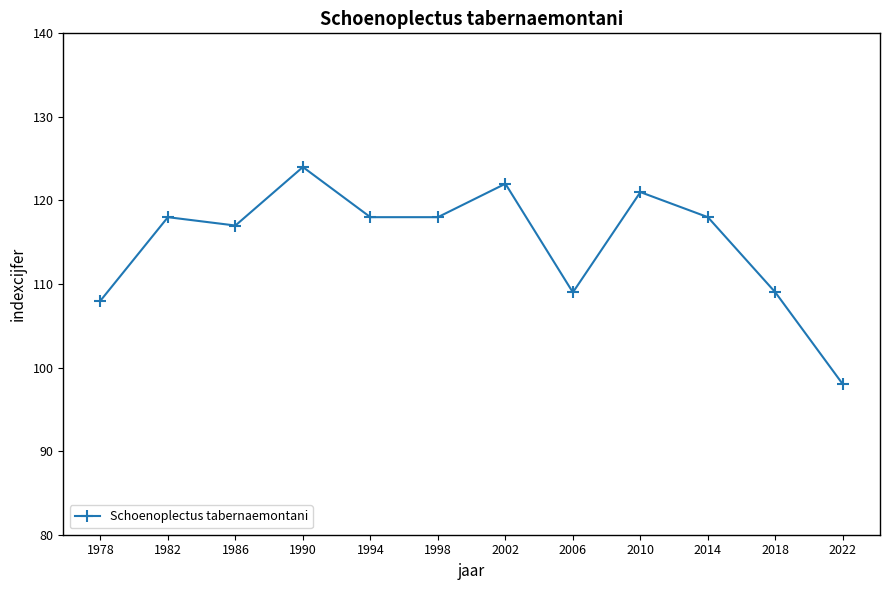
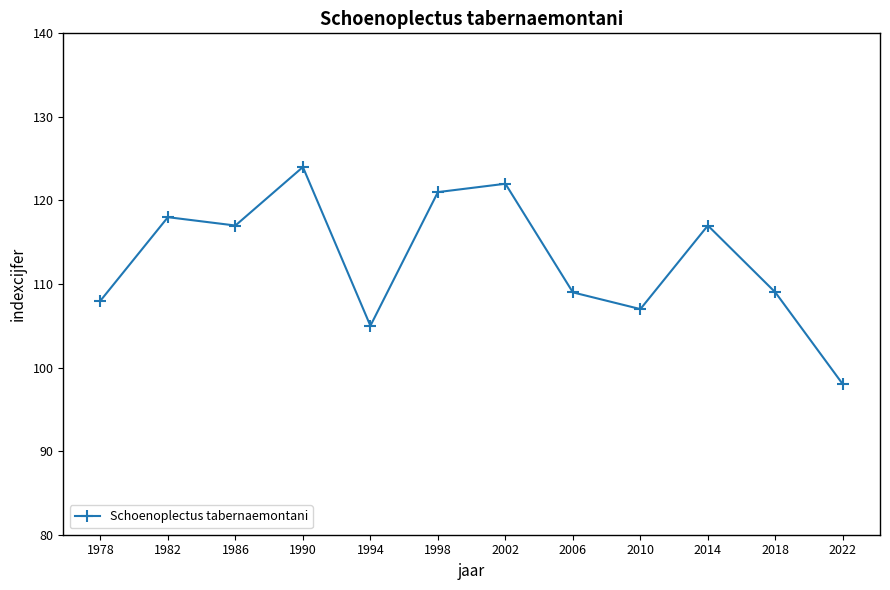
  {
    "1978": 108,
    "1982": 118,
    "1986": 117,
    "1990": 124,
-   "1994": 118,
-   "1998": 118,
+   "1994": 105,
+   "1998": 121,
    "2002": 122,
    "2006": 109,
-   "2010": 121,
-   "2014": 118,
+   "2010": 107,
+   "2014": 117,
    "2018": 109,
    "2022": 98
  }
